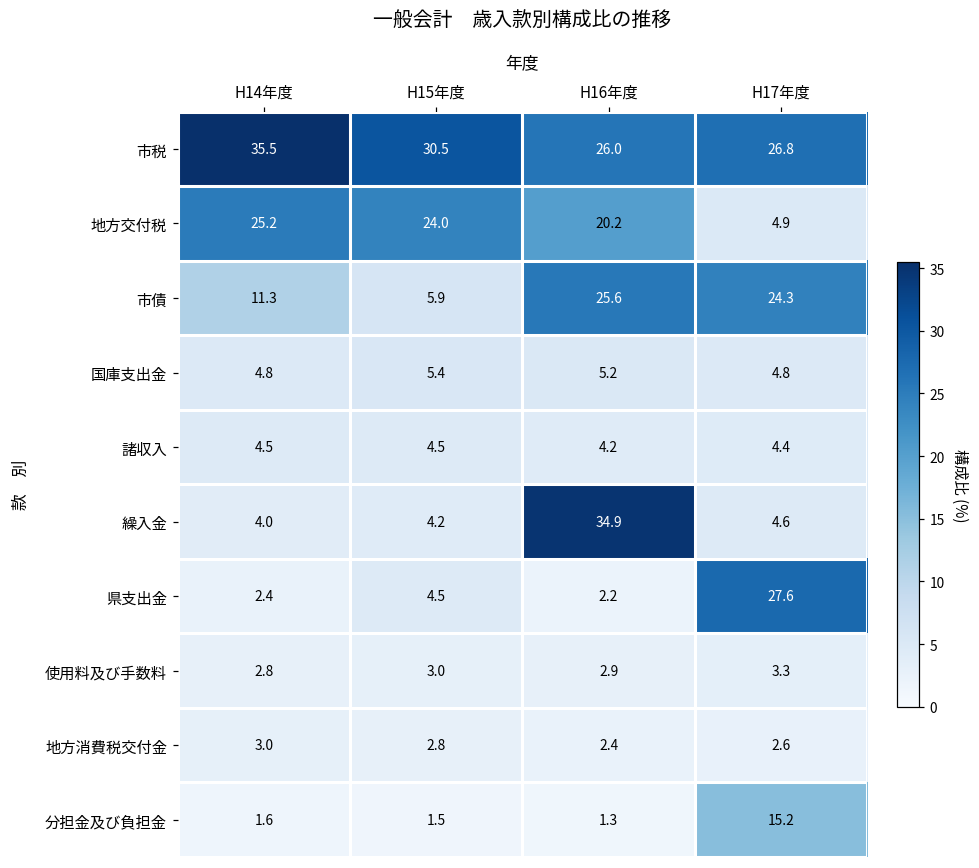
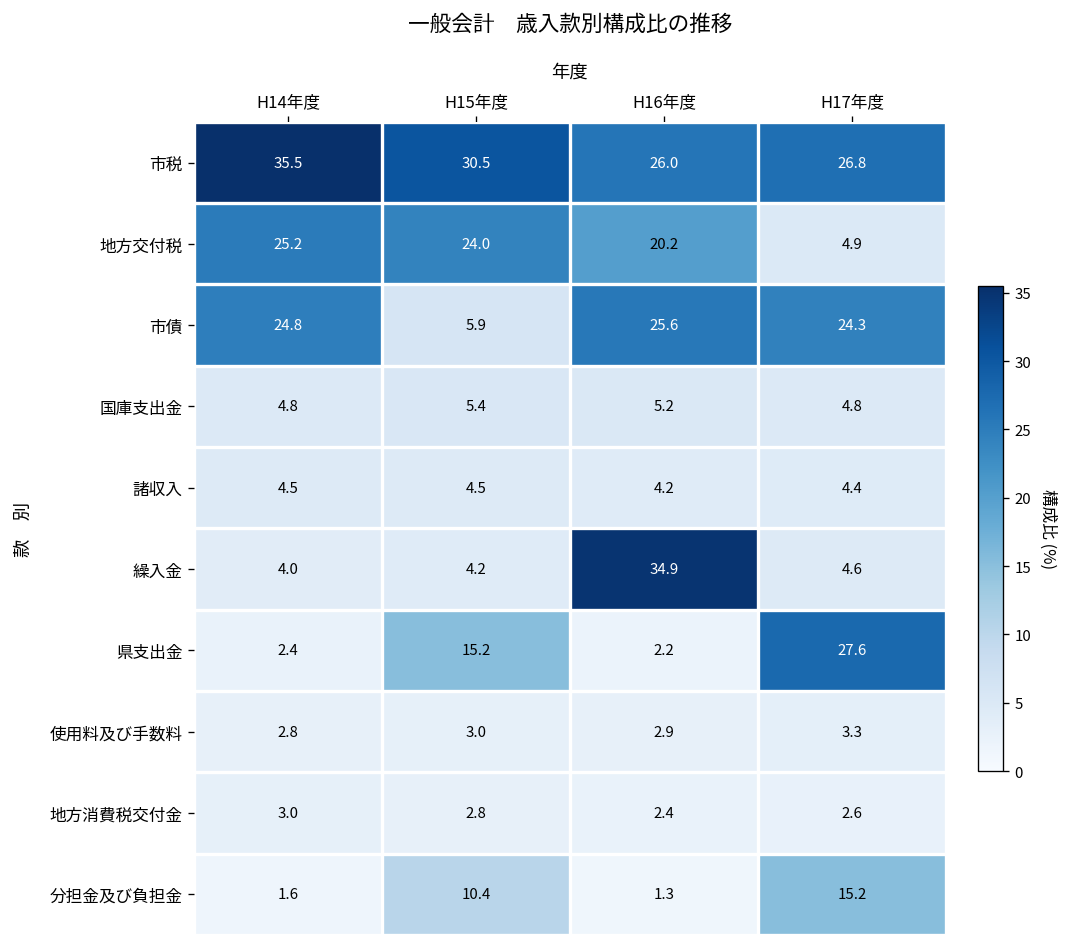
  {
    "市税": {
      "H14年度": 35.5,
      "H15年度": 30.5,
      "H16年度": 26.0,
      "H17年度": 26.8
    },
    "地方交付税": {
      "H14年度": 25.2,
      "H15年度": 24.0,
      "H16年度": 20.2,
      "H17年度": 4.9
    },
    "市債": {
-     "H14年度": 11.3,
+     "H14年度": 24.8,
      "H15年度": 5.9,
      "H16年度": 25.6,
      "H17年度": 24.3
    },
    "国庫支出金": {
      "H14年度": 4.8,
      "H15年度": 5.4,
      "H16年度": 5.2,
      "H17年度": 4.8
    },
    "諸収入": {
      "H14年度": 4.5,
      "H15年度": 4.5,
      "H16年度": 4.2,
      "H17年度": 4.4
    },
    "繰入金": {
      "H14年度": 4.0,
      "H15年度": 4.2,
      "H16年度": 34.9,
      "H17年度": 4.6
    },
    "県支出金": {
      "H14年度": 2.4,
-     "H15年度": 4.5,
+     "H15年度": 15.2,
      "H16年度": 2.2,
      "H17年度": 27.6
    },
    "使用料及び手数料": {
      "H14年度": 2.8,
      "H15年度": 3.0,
      "H16年度": 2.9,
      "H17年度": 3.3
    },
    "地方消費税交付金": {
      "H14年度": 3.0,
      "H15年度": 2.8,
      "H16年度": 2.4,
      "H17年度": 2.6
    },
    "分担金及び負担金": {
      "H14年度": 1.6,
-     "H15年度": 1.5,
+     "H15年度": 10.4,
      "H16年度": 1.3,
      "H17年度": 15.2
    }
  }
